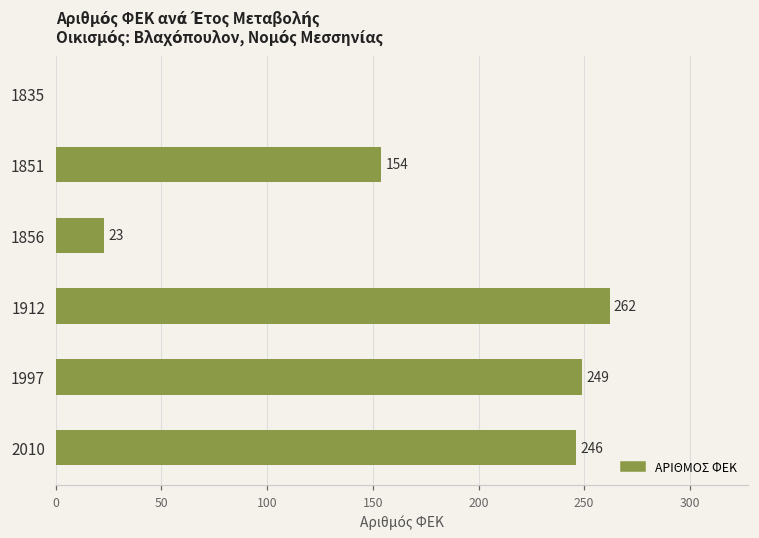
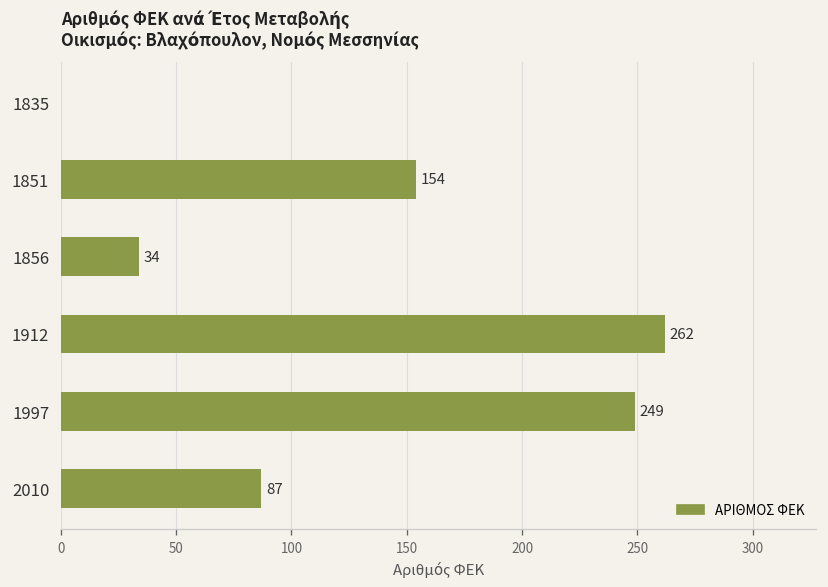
  {
    "1851": 154,
-   "1856": 23,
+   "1856": 34,
    "1912": 262,
    "1997": 249,
-   "2010": 246
+   "2010": 87
  }
